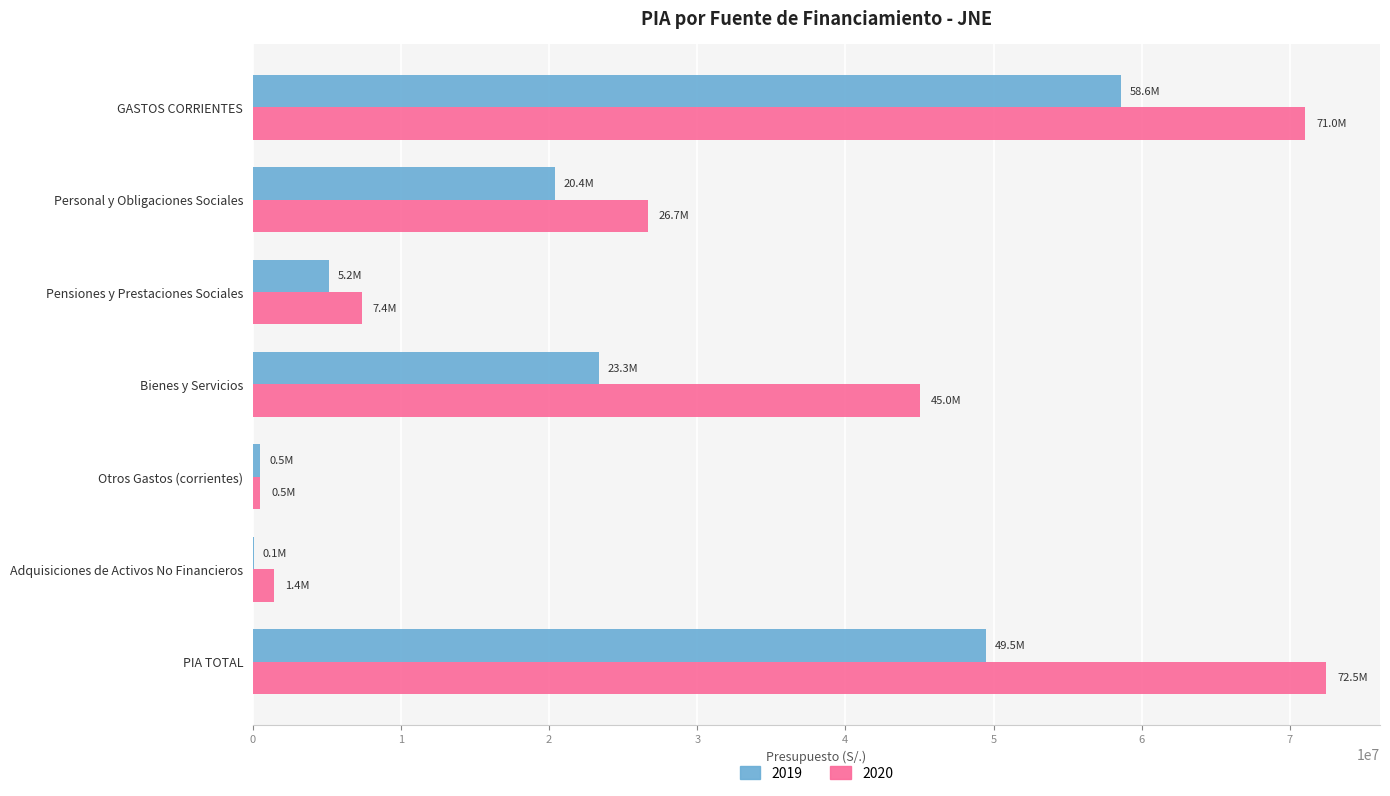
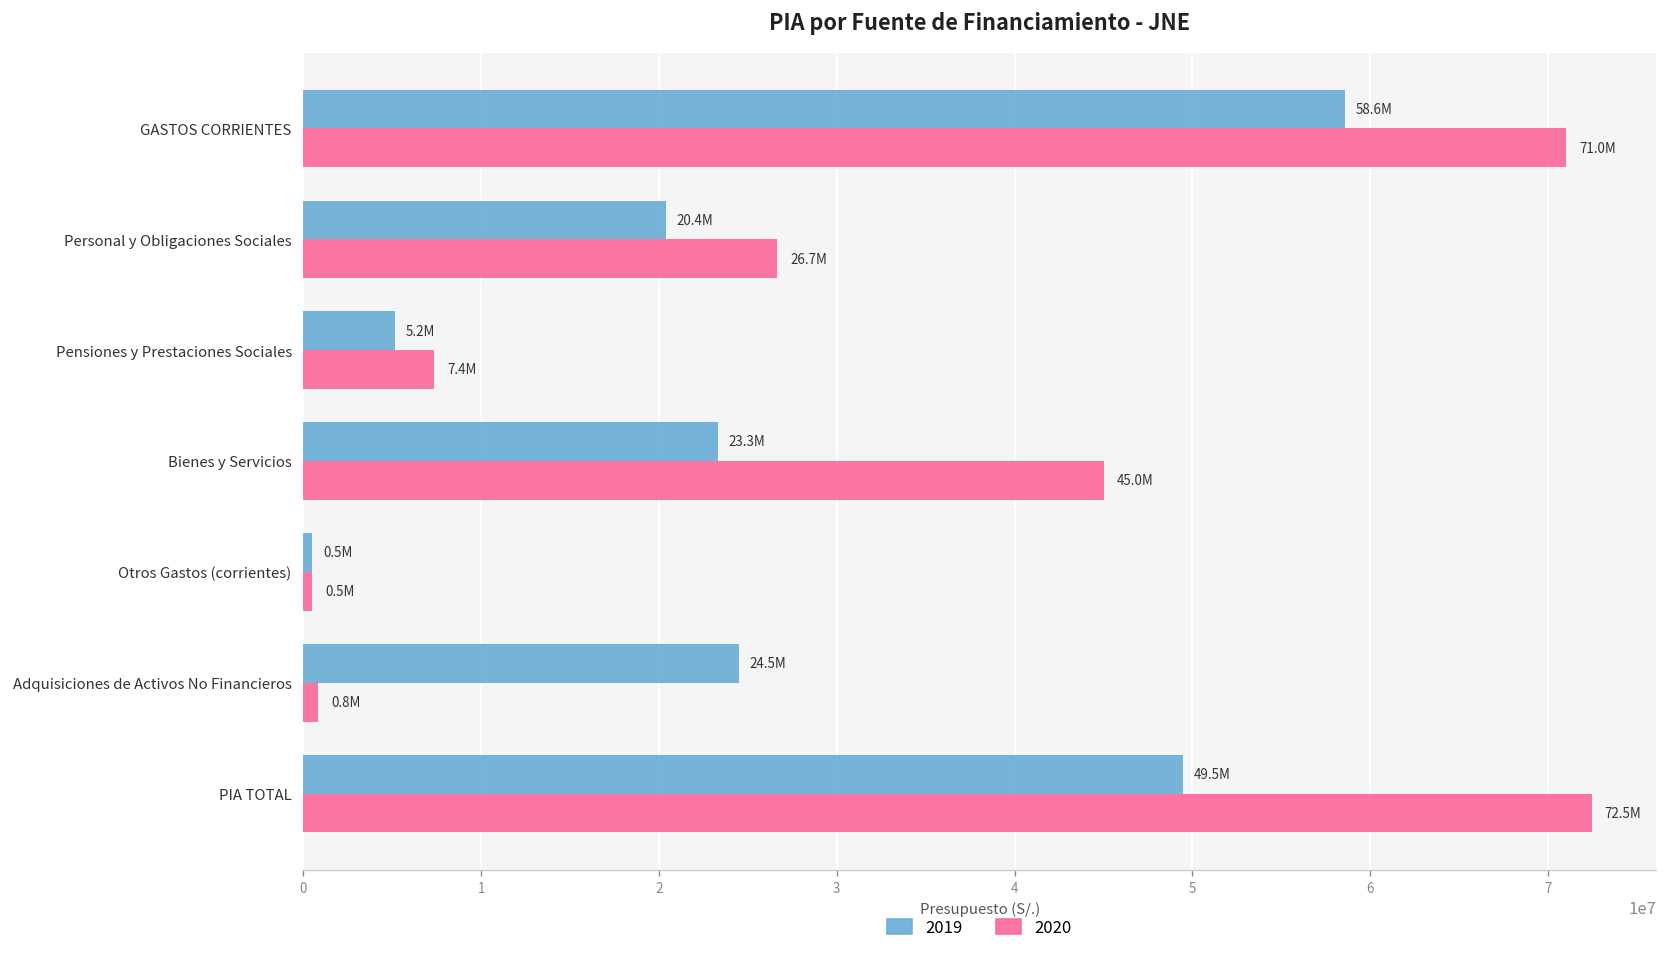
  {
    "2019": {
      "GASTOS CORRIENTES": "58.6M",
      "Personal y Obligaciones Sociales": "20.4M",
      "Pensiones y Prestaciones Sociales": "5.2M",
      "Bienes y Servicios": "23.3M",
      "Otros Gastos (corrientes)": "0.5M",
-     "Adquisiciones de Activos No Financieros": "0.1M",
+     "Adquisiciones de Activos No Financieros": "24.5M",
      "PIA TOTAL": "49.5M"
    },
    "2020": {
      "GASTOS CORRIENTES": "71.0M",
      "Personal y Obligaciones Sociales": "26.7M",
      "Pensiones y Prestaciones Sociales": "7.4M",
      "Bienes y Servicios": "45.0M",
      "Otros Gastos (corrientes)": "0.5M",
-     "Adquisiciones de Activos No Financieros": "1.4M",
+     "Adquisiciones de Activos No Financieros": "0.8M",
      "PIA TOTAL": "72.5M"
    }
  }
